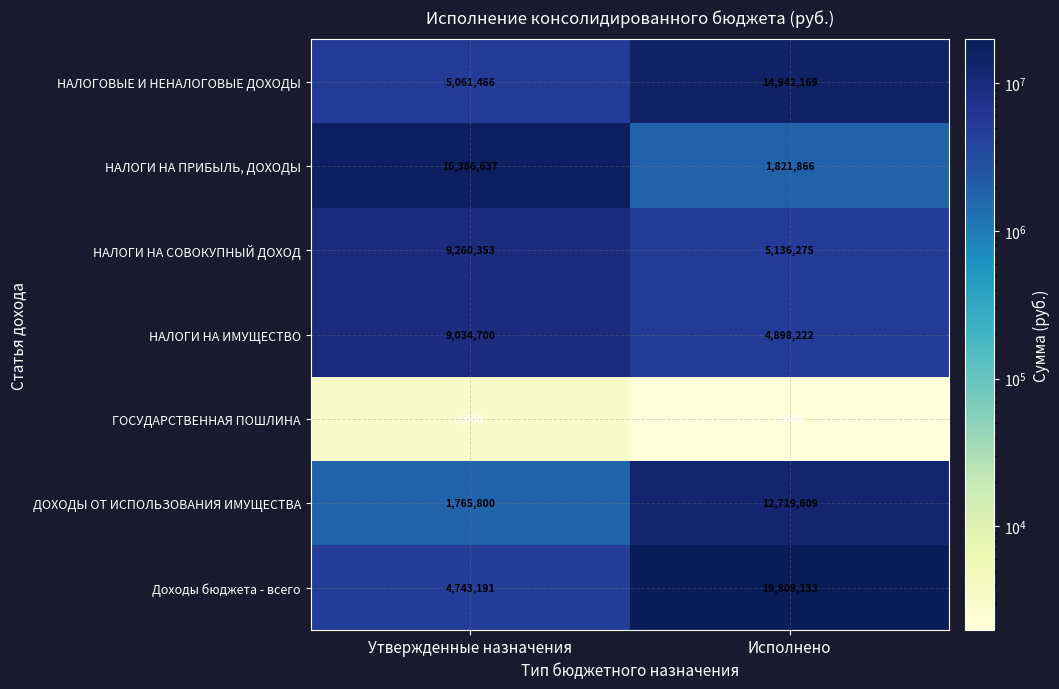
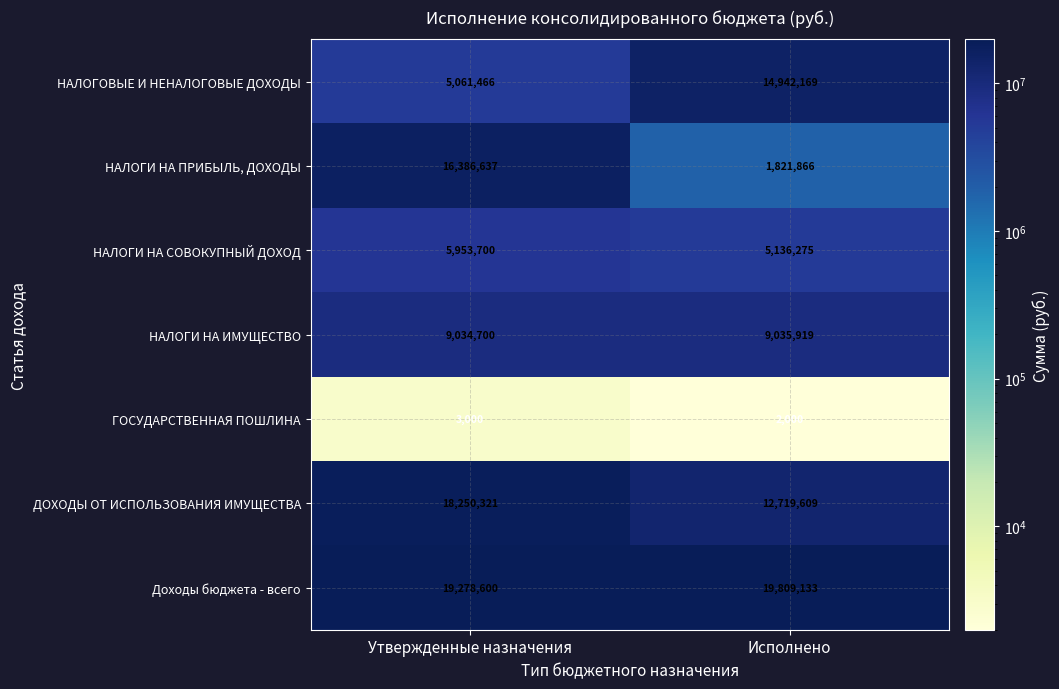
  {
    "НАЛОГОВЫЕ И НЕНАЛОГОВЫЕ ДОХОДЫ": {
      "Утвержденные назначения": "5,061,466",
      "Исполнено": "14,942,169"
    },
    "НАЛОГИ НА ПРИБЫЛЬ, ДОХОДЫ": {
      "Утвержденные назначения": "16,386,637",
      "Исполнено": "1,821,866"
    },
    "НАЛОГИ НА СОВОКУПНЫЙ ДОХОД": {
-     "Утвержденные назначения": "9,260,353",
+     "Утвержденные назначения": "5,953,700",
      "Исполнено": "5,136,275"
    },
    "НАЛОГИ НА ИМУЩЕСТВО": {
      "Утвержденные назначения": "9,034,700",
-     "Исполнено": "4,898,222"
+     "Исполнено": "9,035,919"
    },
    "ГОСУДАРСТВЕННАЯ ПОШЛИНА": {
      "Утвержденные назначения": "3,000"
    },
    "ДОХОДЫ ОТ ИСПОЛЬЗОВАНИЯ ИМУЩЕСТВА": {
-     "Утвержденные назначения": "1,765,800",
+     "Утвержденные назначения": "18,250,321",
      "Исполнено": "12,719,609"
    },
    "Доходы бюджета - всего": {
-     "Утвержденные назначения": "4,743,191",
+     "Утвержденные назначения": "19,278,600",
      "Исполнено": "19,809,133"
    }
  }
